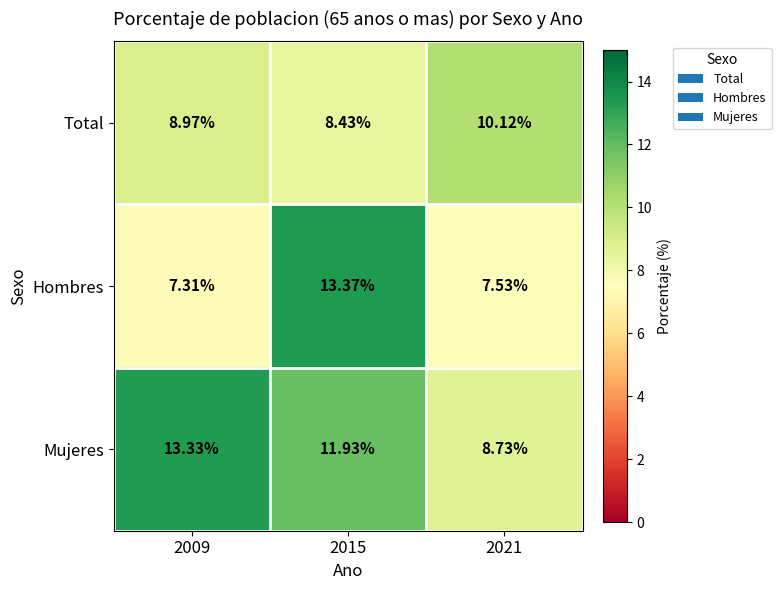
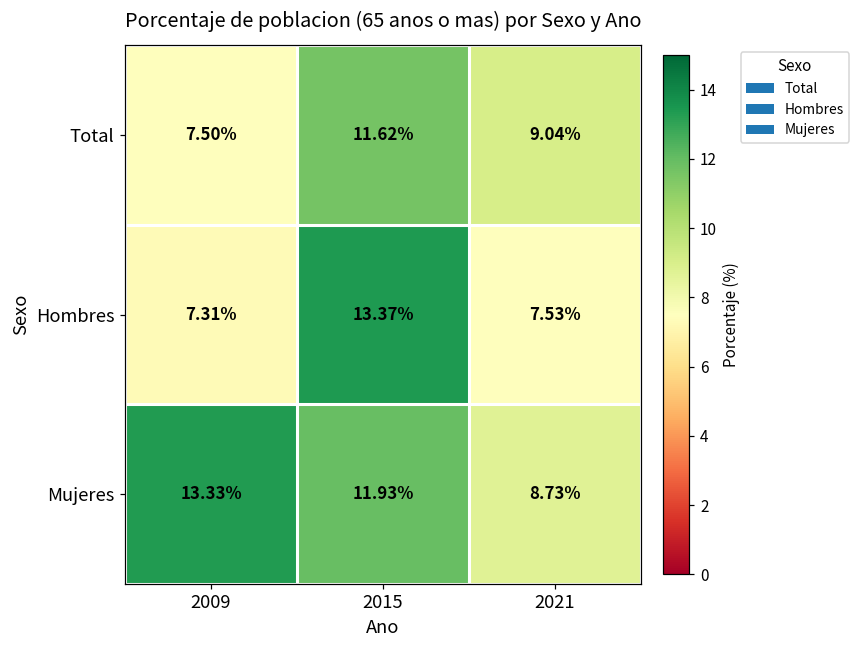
  {
    "Total": {
-     "2009": "8.97%",
-     "2015": "8.43%",
-     "2021": "10.12%"
+     "2009": "7.50%",
+     "2015": "11.62%",
+     "2021": "9.04%"
    },
    "Hombres": {
      "2009": "7.31%",
      "2015": "13.37%",
      "2021": "7.53%"
    },
    "Mujeres": {
      "2009": "13.33%",
      "2015": "11.93%",
      "2021": "8.73%"
    }
  }
